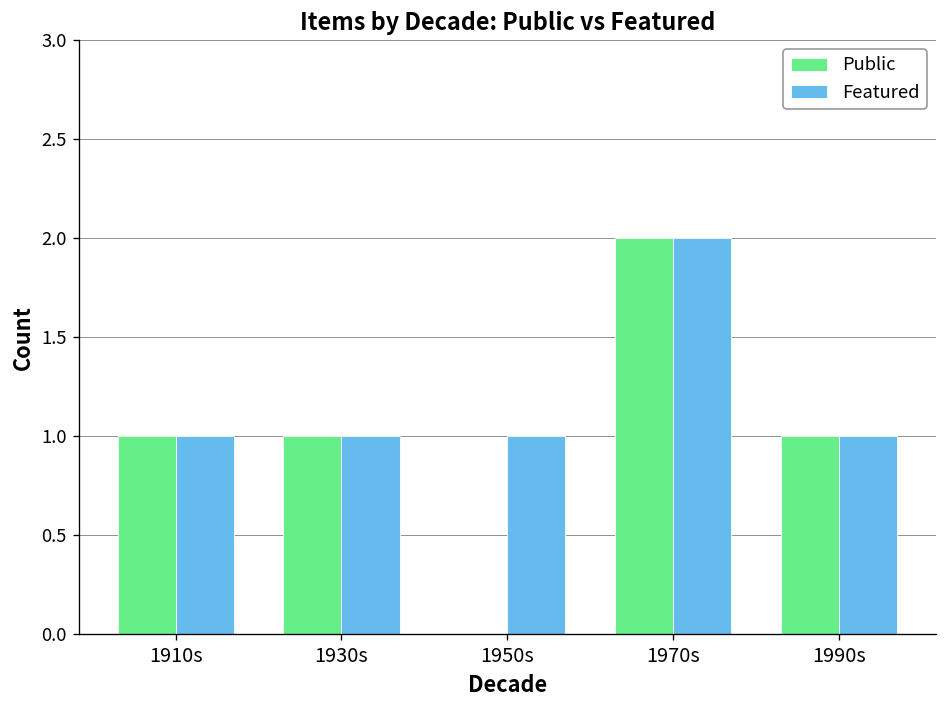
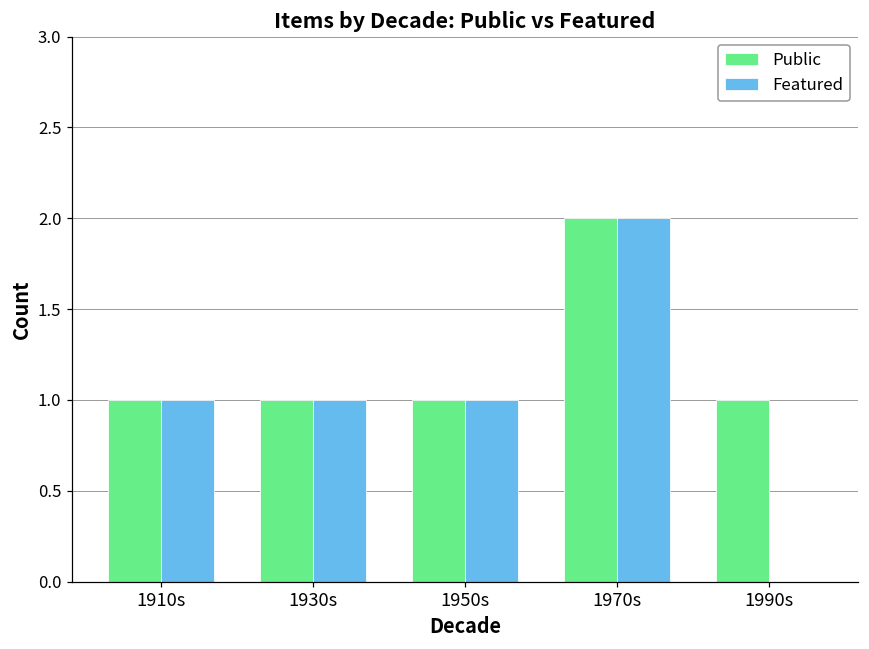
  {
    "Public": {
      "1910s": 1,
      "1930s": 1,
-     "1950s": 0,
+     "1950s": 1,
      "1970s": 2,
      "1990s": 1
    },
    "Featured": {
      "1910s": 1,
      "1930s": 1,
      "1950s": 1,
      "1970s": 2,
-     "1990s": 1
+     "1990s": 0
    }
  }
